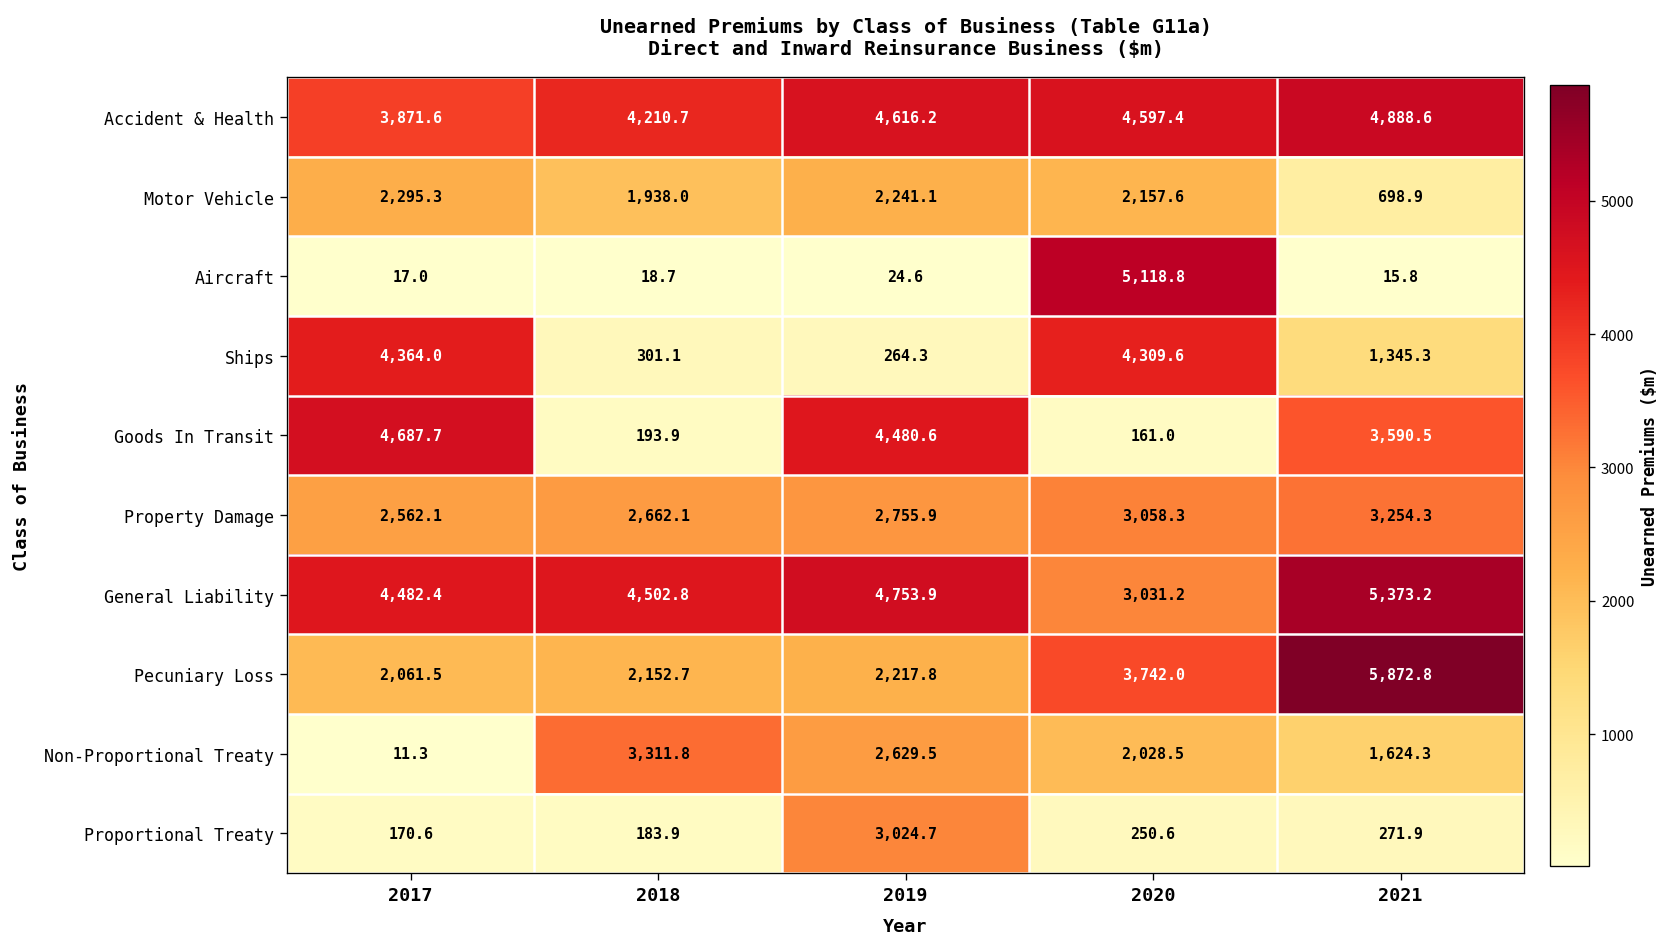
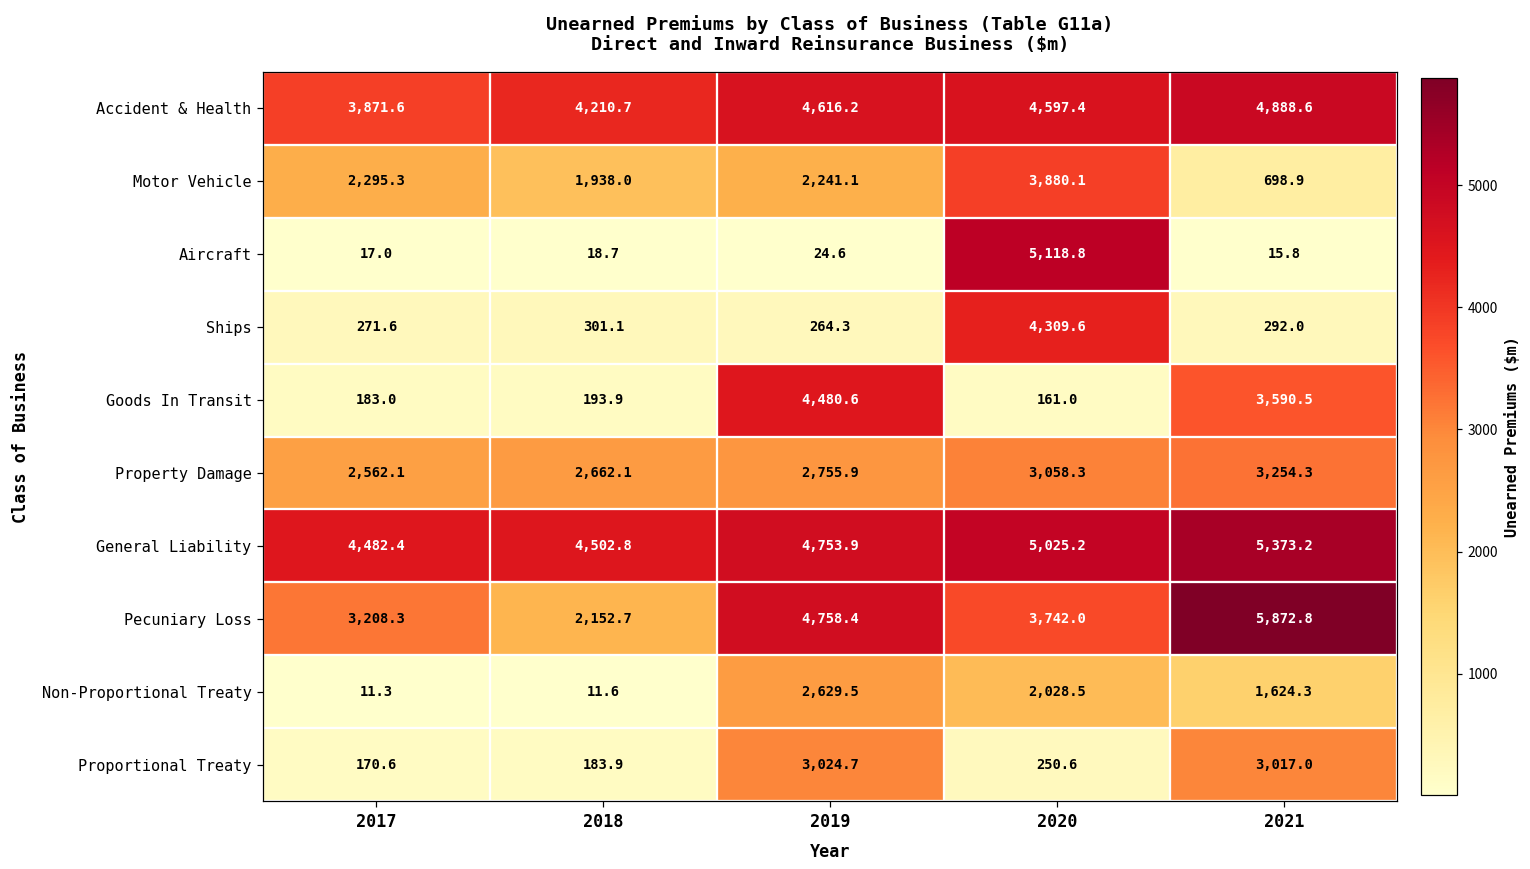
  {
    "Accident & Health": {
      "2017": "3,871.6",
      "2018": "4,210.7",
      "2019": "4,616.2",
      "2020": "4,597.4",
      "2021": "4,888.6"
    },
    "Motor Vehicle": {
      "2017": "2,295.3",
      "2018": "1,938.0",
      "2019": "2,241.1",
-     "2020": "2,157.6",
+     "2020": "3,880.1",
      "2021": "698.9"
    },
    "Aircraft": {
      "2017": "17.0",
      "2018": "18.7",
      "2019": "24.6",
      "2020": "5,118.8",
      "2021": "15.8"
    },
    "Ships": {
-     "2017": "4,364.0",
+     "2017": "271.6",
      "2018": "301.1",
      "2019": "264.3",
      "2020": "4,309.6",
-     "2021": "1,345.3"
+     "2021": "292.0"
    },
    "Goods In Transit": {
-     "2017": "4,687.7",
+     "2017": "183.0",
      "2018": "193.9",
      "2019": "4,480.6",
      "2020": "161.0",
      "2021": "3,590.5"
    },
    "Property Damage": {
      "2017": "2,562.1",
      "2018": "2,662.1",
      "2019": "2,755.9",
      "2020": "3,058.3",
      "2021": "3,254.3"
    },
    "General Liability": {
      "2017": "4,482.4",
      "2018": "4,502.8",
      "2019": "4,753.9",
-     "2020": "3,031.2",
+     "2020": "5,025.2",
      "2021": "5,373.2"
    },
    "Pecuniary Loss": {
-     "2017": "2,061.5",
+     "2017": "3,208.3",
      "2018": "2,152.7",
-     "2019": "2,217.8",
+     "2019": "4,758.4",
      "2020": "3,742.0",
      "2021": "5,872.8"
    },
    "Non-Proportional Treaty": {
      "2017": "11.3",
-     "2018": "3,311.8",
+     "2018": "11.6",
      "2019": "2,629.5",
      "2020": "2,028.5",
      "2021": "1,624.3"
    },
    "Proportional Treaty": {
      "2017": "170.6",
      "2018": "183.9",
      "2019": "3,024.7",
      "2020": "250.6",
-     "2021": "271.9"
+     "2021": "3,017.0"
    }
  }
